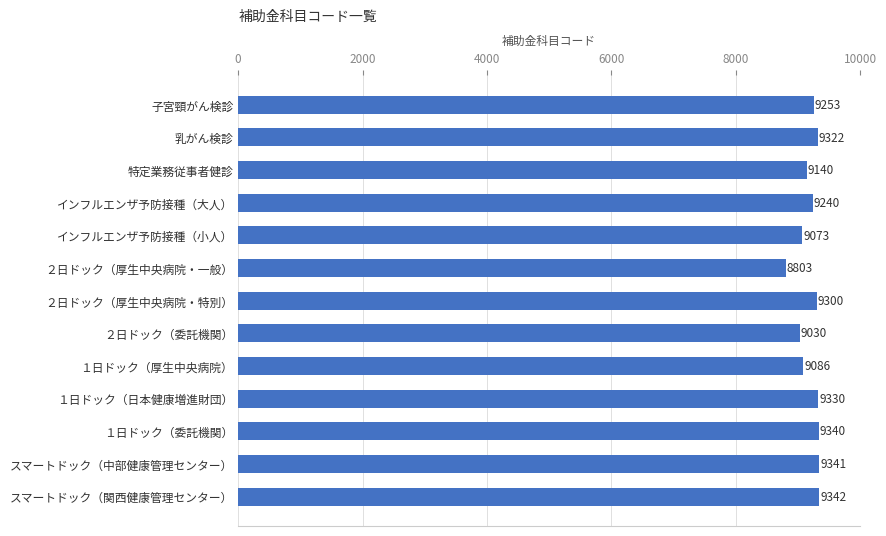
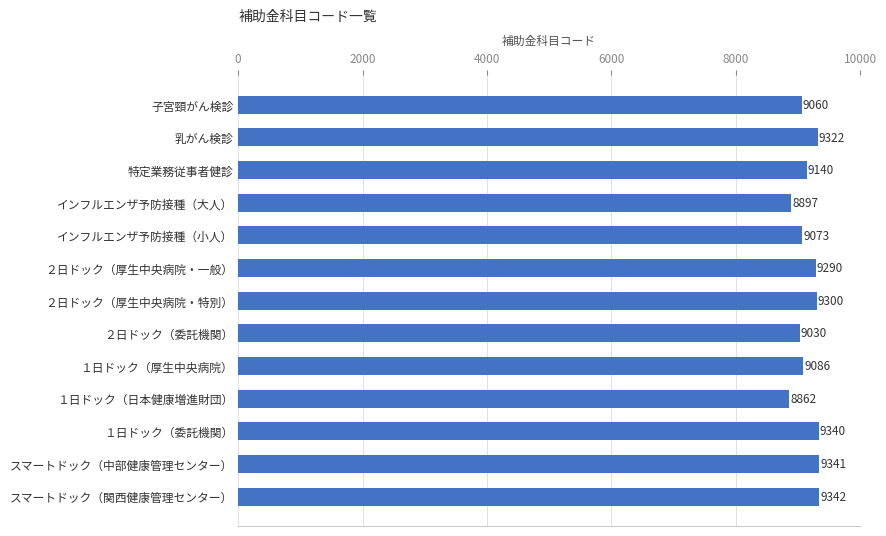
  {
-   "子宮頸がん検診": 9253,
+   "子宮頸がん検診": 9060,
    "乳がん検診": 9322,
    "特定業務従事者健診": 9140,
-   "インフルエンザ予防接種（大人）": 9240,
+   "インフルエンザ予防接種（大人）": 8897,
    "インフルエンザ予防接種（小人）": 9073,
-   "２日ドック（厚生中央病院・一般）": 8803,
+   "２日ドック（厚生中央病院・一般）": 9290,
    "２日ドック（厚生中央病院・特別）": 9300,
    "２日ドック（委託機関）": 9030,
    "１日ドック（厚生中央病院）": 9086,
-   "１日ドック（日本健康増進財団）": 9330,
+   "１日ドック（日本健康増進財団）": 8862,
    "１日ドック（委託機関）": 9340,
    "スマートドック（中部健康管理センター）": 9341,
    "スマートドック（関西健康管理センター）": 9342
  }
